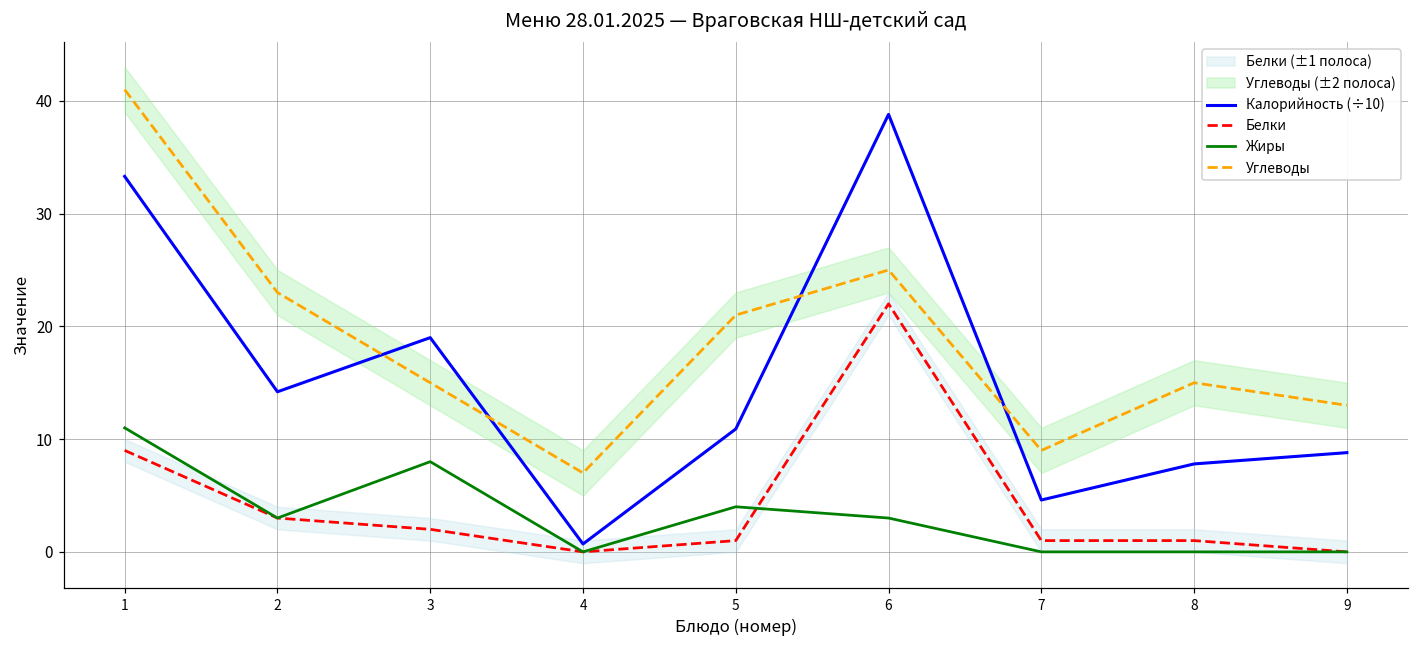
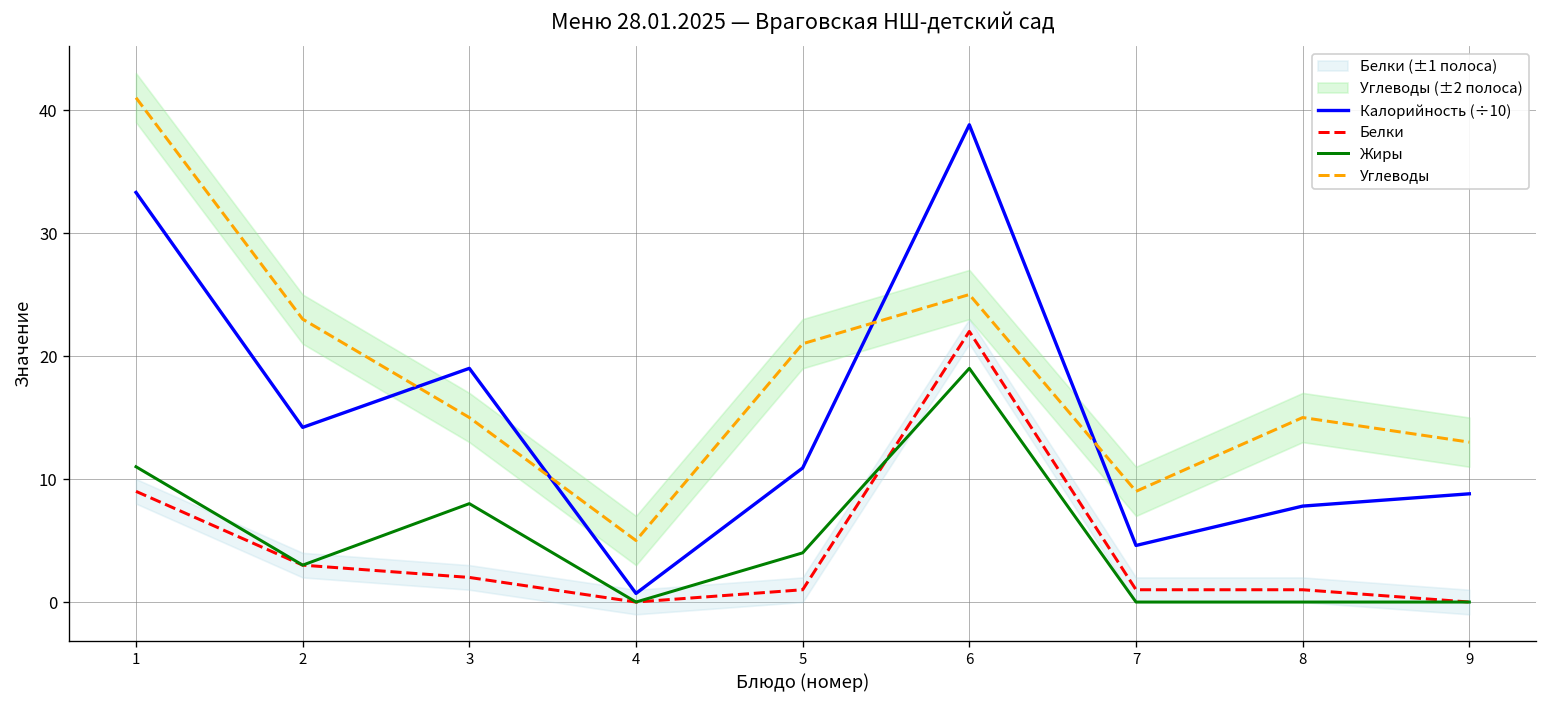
  {
    "Калорийность (÷10)": {
      "1": 33.3,
      "2": 14,
      "3": 19,
      "4": 0.7,
      "5": 11,
      "6": 39,
      "7": 4.6,
      "8": 8,
      "9": 9
    },
    "Белки": {
      "1": 9,
      "3": 2,
      "5": 1,
      "6": 22,
      "7": 1,
      "8": 1
    },
    "Жиры": {
      "1": 11,
      "3": 8,
      "5": 4,
-     "6": 3,
+     "6": 19,
      "7": 0,
      "8": 0
    },
    "Углеводы": {
      "1": 41,
      "2": 23,
      "3": 15,
-     "4": 7,
+     "4": 5,
      "5": 21,
      "6": 25,
      "7": 9,
      "8": 15,
      "9": 13
    }
  }
